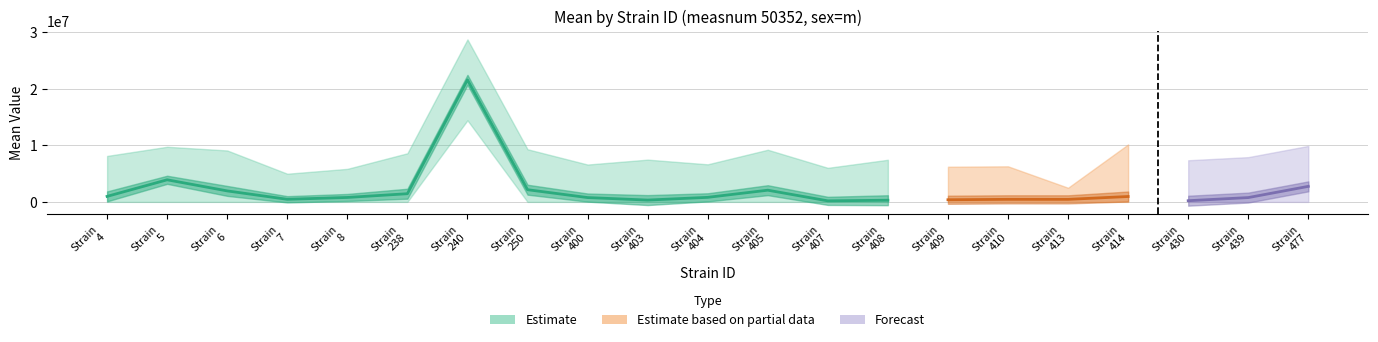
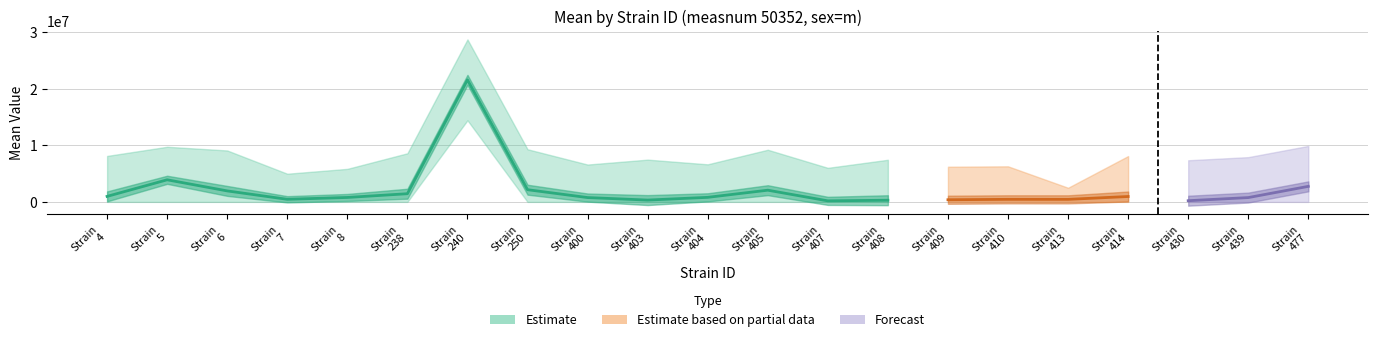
  {
    "Estimate based on partial data": {
      "Strain 409": 6000000,
      "Strain 410": 6000000,
      "Strain 413": 2000000,
-     "Strain 414": 10000000
+     "Strain 414": 8000000
    }
  }
